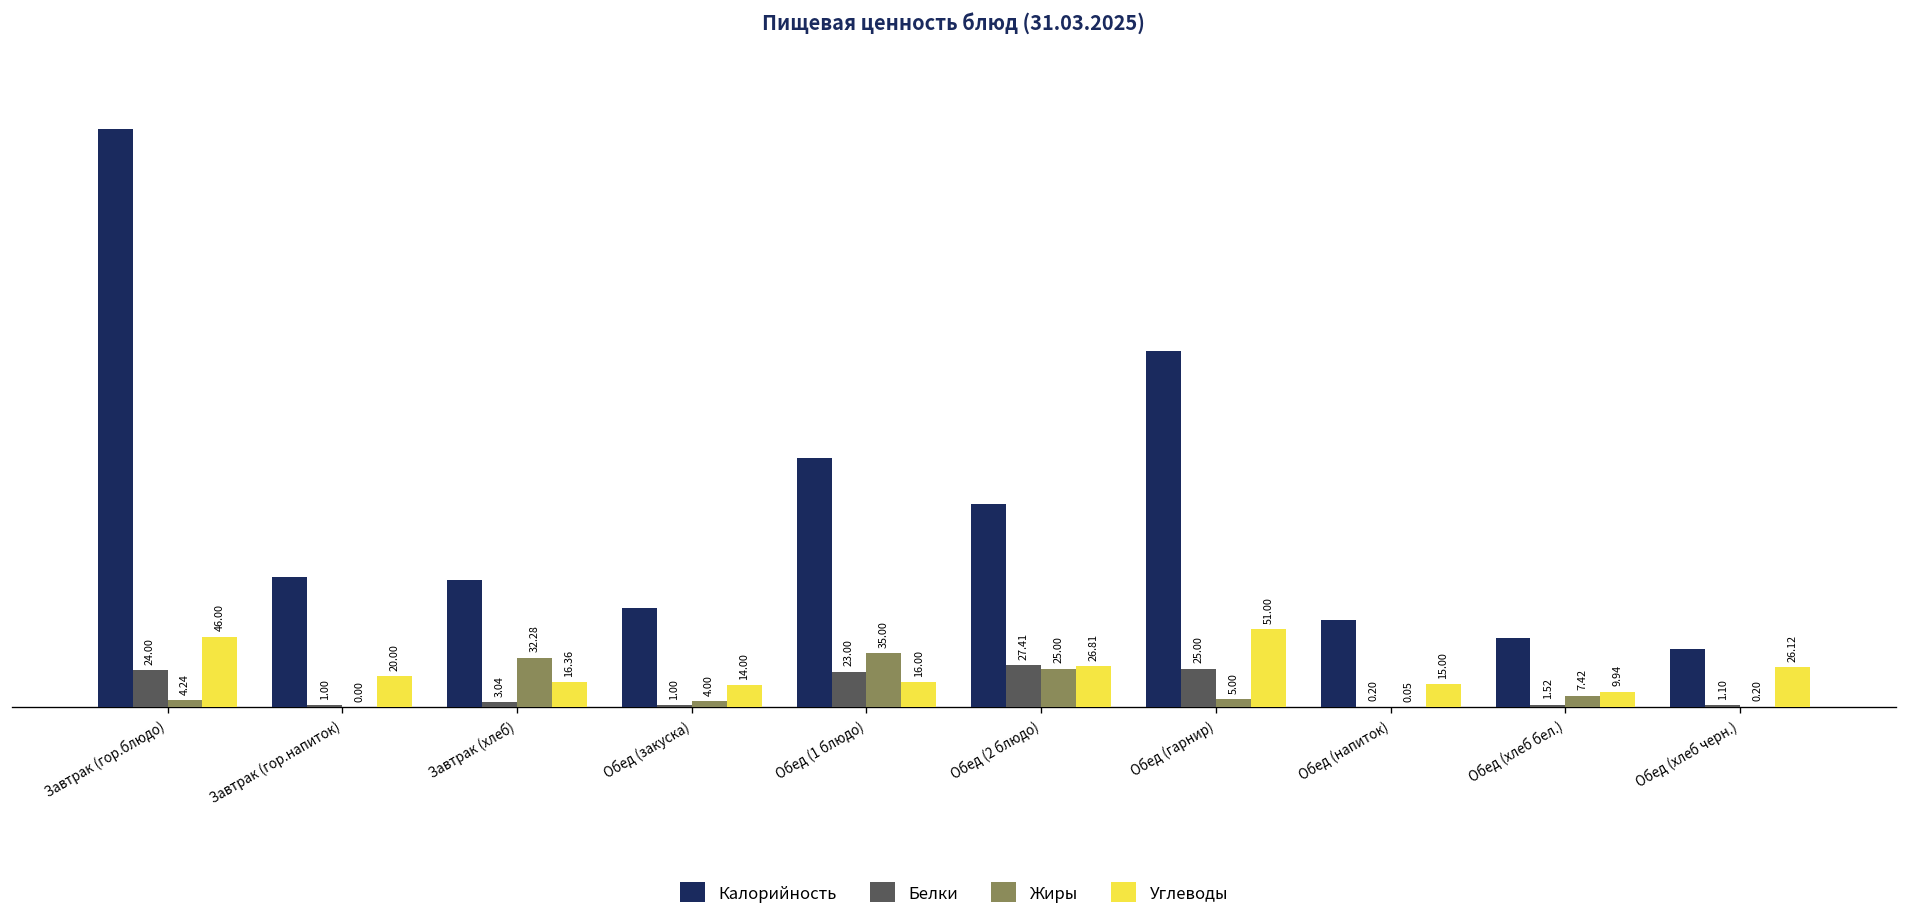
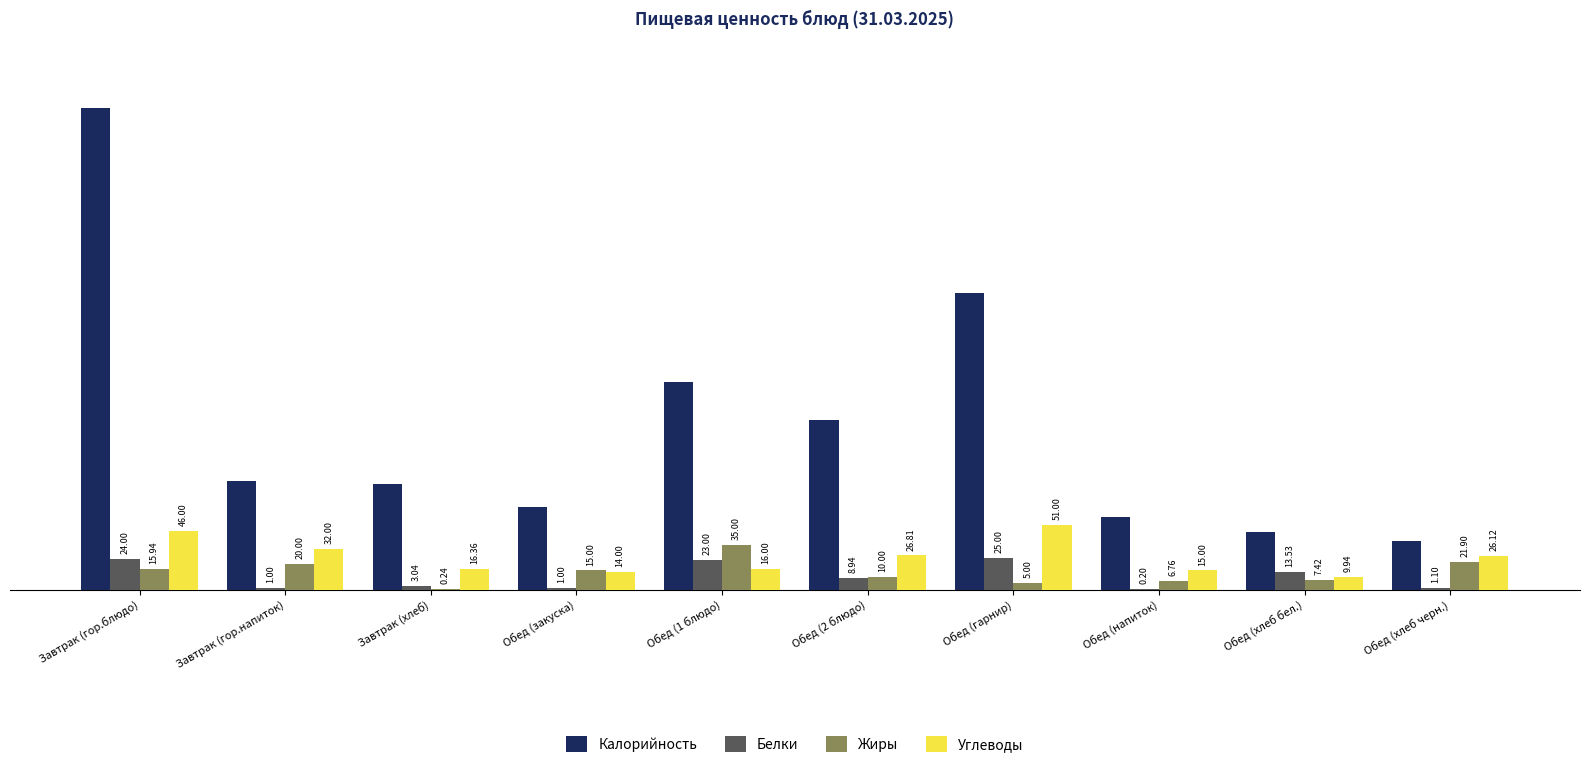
  {
    "Белки": {
      "Завтрак (гор.блюдо)": 24.00,
      "Завтрак (гор.напиток)": 1.00,
      "Завтрак (хлеб)": 3.04,
      "Обед (закуска)": 1.00,
      "Обед (1 блюдо)": 23.00,
-     "Обед (2 блюдо)": 27.41,
+     "Обед (2 блюдо)": 8.94,
      "Обед (гарнир)": 25.00,
      "Обед (напиток)": 0.20,
-     "Обед (хлеб бел.)": 1.52,
+     "Обед (хлеб бел.)": 13.53,
      "Обед (хлеб черн.)": 1.10
    },
    "Жиры": {
-     "Завтрак (гор.блюдо)": 4.24,
-     "Завтрак (гор.напиток)": 0.00,
-     "Завтрак (хлеб)": 32.28,
-     "Обед (закуска)": 4.00,
+     "Завтрак (гор.блюдо)": 15.94,
+     "Завтрак (гор.напиток)": 20.00,
+     "Завтрак (хлеб)": 0.24,
+     "Обед (закуска)": 15.00,
      "Обед (1 блюдо)": 35.00,
-     "Обед (2 блюдо)": 25.00,
+     "Обед (2 блюдо)": 10.00,
      "Обед (гарнир)": 5.00,
-     "Обед (напиток)": 0.05,
+     "Обед (напиток)": 6.76,
      "Обед (хлеб бел.)": 7.42,
-     "Обед (хлеб черн.)": 0.20
+     "Обед (хлеб черн.)": 21.90
    },
    "Углеводы": {
      "Завтрак (гор.блюдо)": 46.00,
-     "Завтрак (гор.напиток)": 20.00,
+     "Завтрак (гор.напиток)": 32.00,
      "Завтрак (хлеб)": 16.36,
      "Обед (закуска)": 14.00,
      "Обед (1 блюдо)": 16.00,
      "Обед (2 блюдо)": 26.81,
      "Обед (гарнир)": 51.00,
      "Обед (напиток)": 15.00,
      "Обед (хлеб бел.)": 9.94,
      "Обед (хлеб черн.)": 26.12
    }
  }
